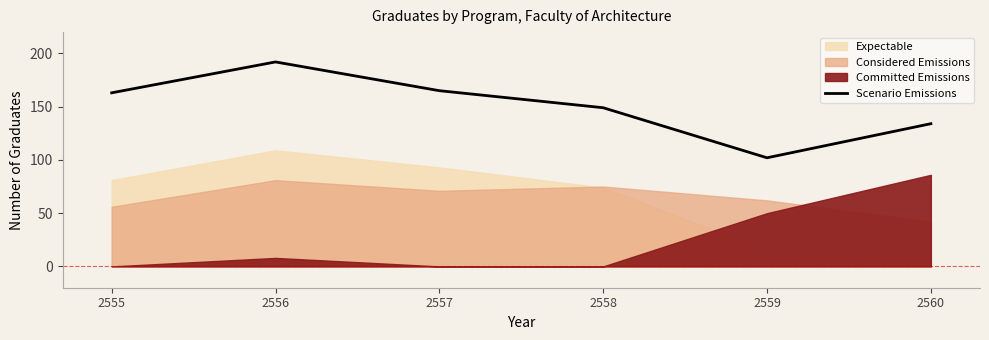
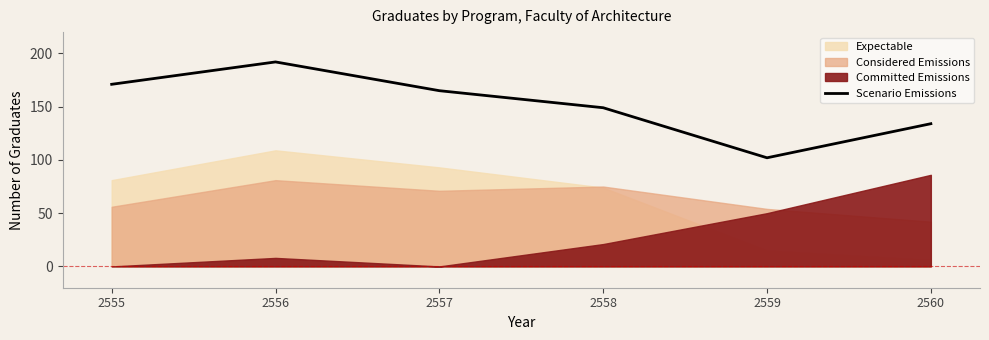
  {
    "Scenario Emissions": {
-     "2555": 163,
+     "2555": 171,
      "2556": 192,
      "2557": 165,
      "2558": 149,
      "2559": 102,
      "2560": 134
    },
    "Expectable": {
      "2555": 81,
      "2556": 109,
      "2557": 93,
      "2559": 15,
      "2560": 6
    },
    "Considered Emissions": {
      "2555": 56,
      "2556": 81,
      "2557": 71,
-     "2559": 62,
+     "2559": 54,
      "2560": 42
    },
    "Committed Emissions": {
      "2555": 0,
      "2556": 8,
      "2557": 0,
-     "2558": 0,
+     "2558": 21,
      "2559": 50,
      "2560": 86
    }
  }
